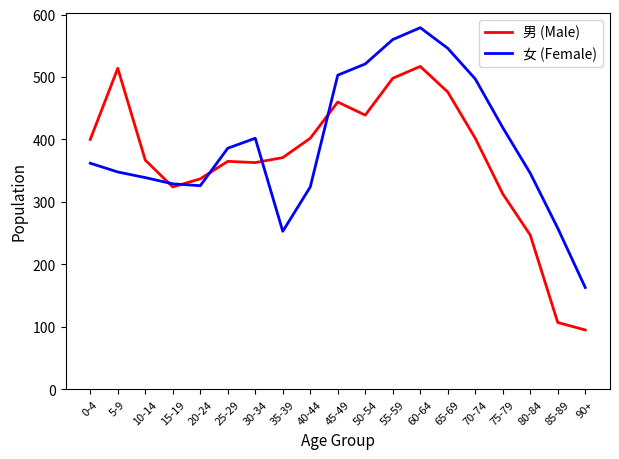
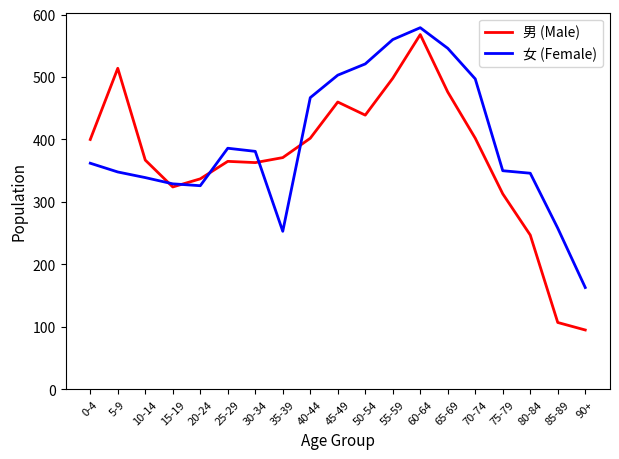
  {
    "男 (Male)": {
      "0-4": 400,
      "5-9": 510,
      "10-14": 370,
      "15-19": 320,
      "20-24": 340,
      "25-29": 370,
      "30-34": 360,
      "35-39": 370,
      "40-44": 400,
      "45-49": 460,
      "50-54": 440,
      "55-59": 500,
-     "60-64": 520,
+     "60-64": 570,
      "65-69": 480,
      "70-74": 400,
      "75-79": 310,
      "80-84": 250,
      "85-89": 110,
      "90+": 100
    },
    "女 (Female)": {
      "0-4": 360,
      "5-9": 350,
      "10-14": 340,
      "15-19": 330,
      "20-24": 330,
      "25-29": 390,
-     "30-34": 400,
+     "30-34": 380,
      "35-39": 250,
-     "40-44": 320,
+     "40-44": 470,
      "45-49": 500,
      "50-54": 520,
      "55-59": 560,
      "60-64": 580,
      "65-69": 550,
      "70-74": 500,
-     "75-79": 420,
+     "75-79": 350,
      "80-84": 350,
      "85-89": 260,
      "90+": 160
    }
  }
